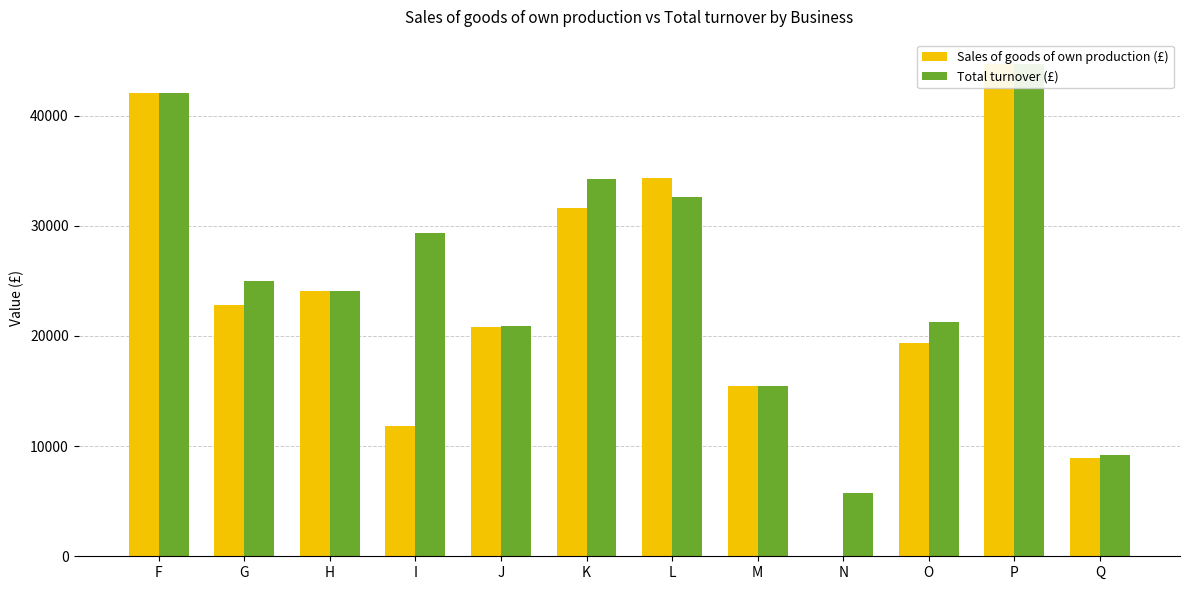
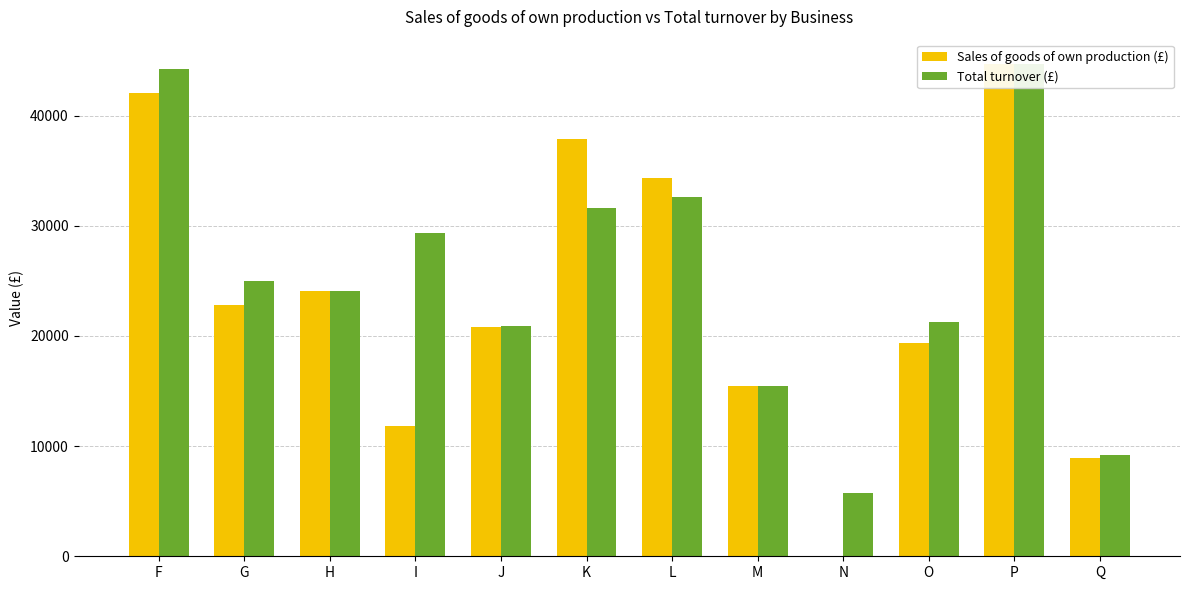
  {
    "Sales of goods of own production (£)": {
      "F": 42000,
      "G": 22800,
      "H": 24000,
      "I": 11800,
      "J": 20800,
-     "K": 31600,
+     "K": 37900,
      "L": 34300,
      "M": 15500,
      "N": 0,
      "O": 19400,
      "Q": 8900
    },
    "Total turnover (£)": {
-     "F": 42000,
+     "F": 44200,
      "G": 25000,
      "H": 24000,
      "I": 29300,
      "J": 20900,
-     "K": 34200,
+     "K": 31600,
      "L": 32600,
      "M": 15500,
      "N": 5700,
      "O": 21200,
      "Q": 9200
    }
  }
